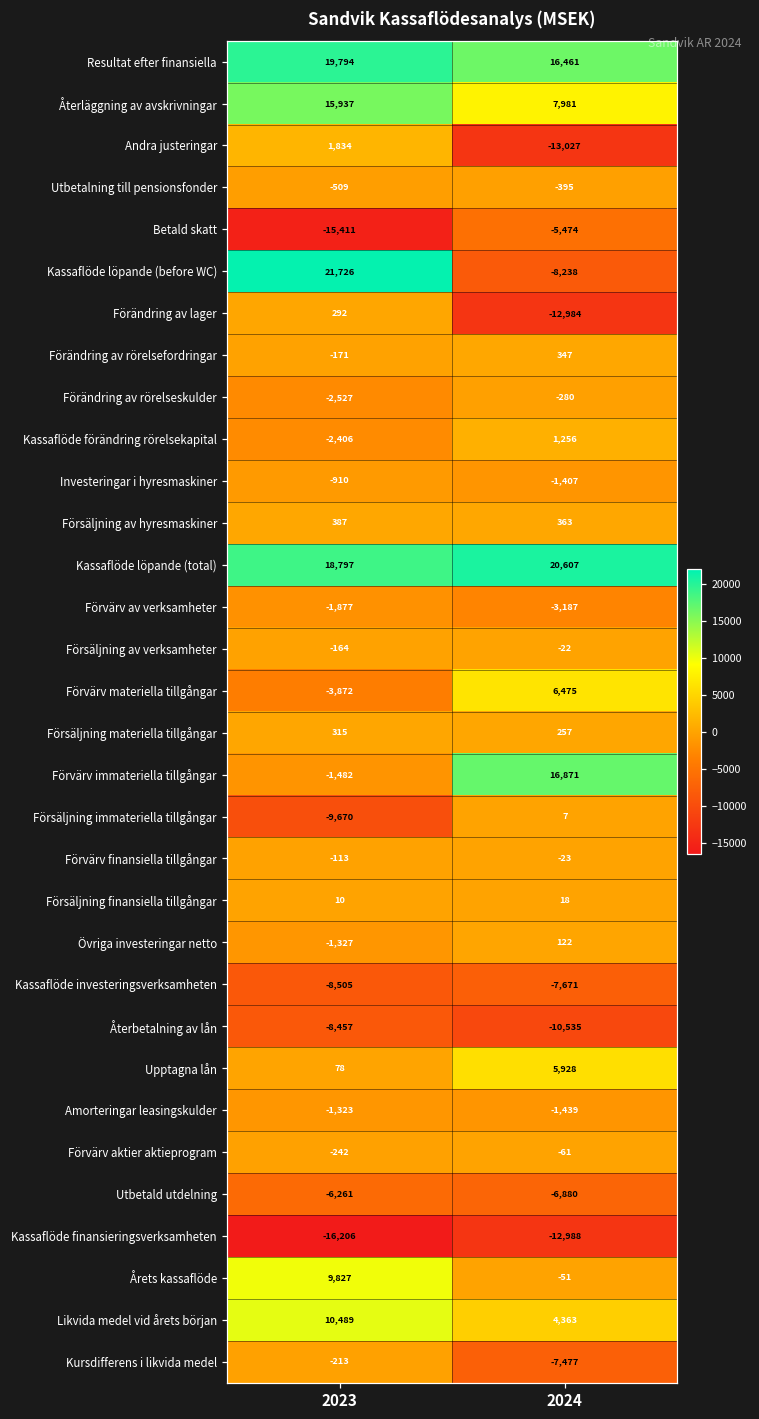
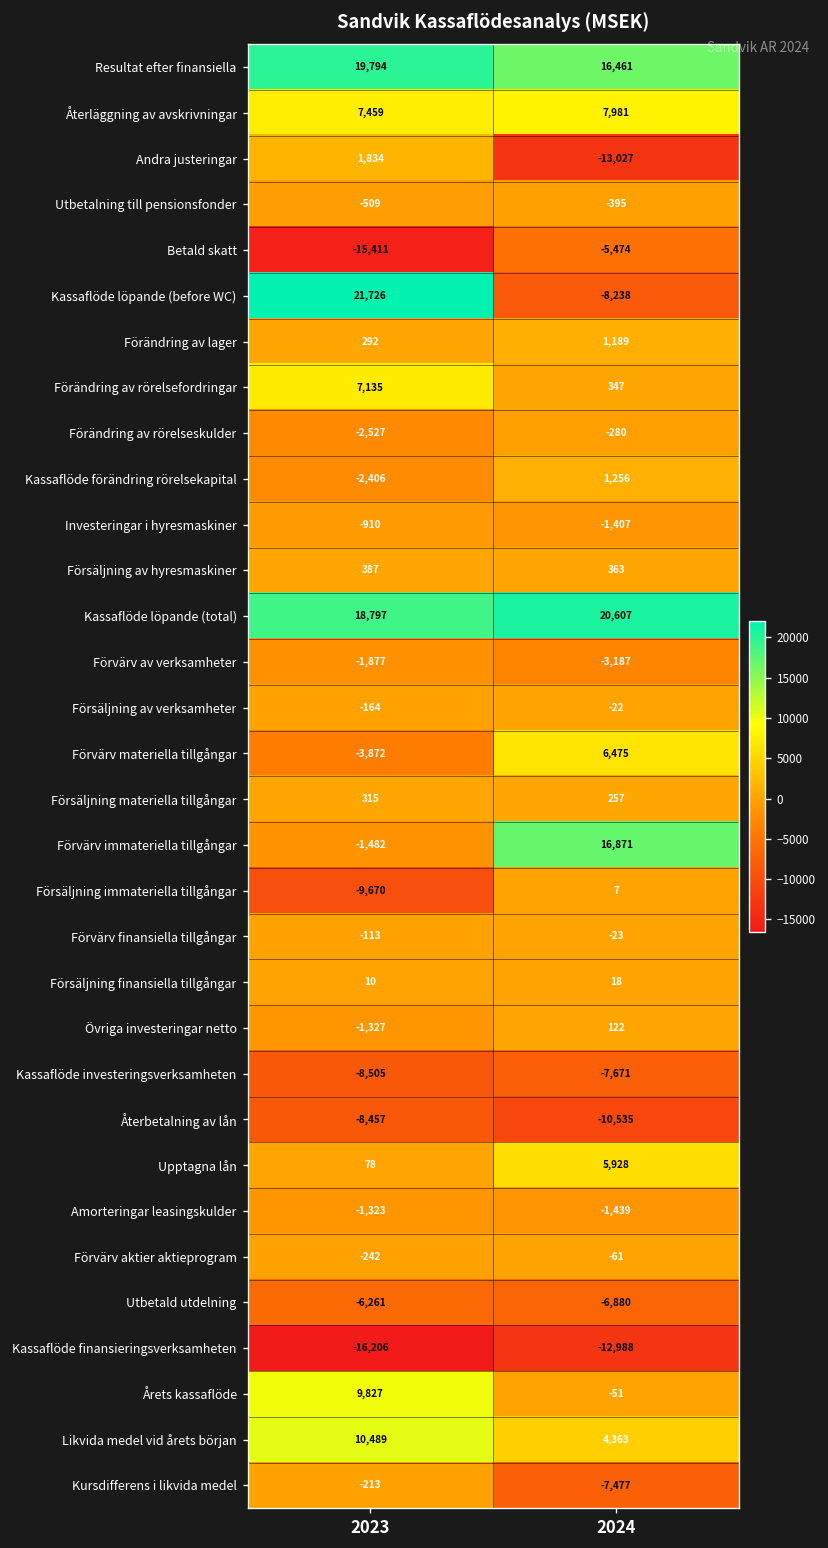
  {
    "Resultat efter finansiella": {
      "2023": "19,794",
      "2024": "16,461"
    },
    "Återläggning av avskrivningar": {
-     "2023": "15,937",
+     "2023": "7,459",
      "2024": "7,981"
    },
    "Andra justeringar": {
      "2023": "1,834",
      "2024": "-13,027"
    },
    "Utbetalning till pensionsfonder": {
      "2023": "-509",
      "2024": "-395"
    },
    "Betald skatt": {
      "2023": "-15,411",
      "2024": "-5,474"
    },
    "Kassaflöde löpande (before WC)": {
      "2023": "21,726",
      "2024": "-8,238"
    },
    "Förändring av lager": {
      "2023": "292",
-     "2024": "-12,984"
+     "2024": "1,189"
    },
    "Förändring av rörelsefordringar": {
-     "2023": "-171",
+     "2023": "7,135",
      "2024": "347"
    },
    "Förändring av rörelseskulder": {
      "2023": "-2,527",
      "2024": "-280"
    },
    "Kassaflöde förändring rörelsekapital": {
      "2023": "-2,406",
      "2024": "1,256"
    },
    "Investeringar i hyresmaskiner": {
      "2023": "-910",
      "2024": "-1,407"
    },
    "Försäljning av hyresmaskiner": {
      "2023": "387",
      "2024": "363"
    },
    "Kassaflöde löpande (total)": {
      "2023": "18,797",
      "2024": "20,607"
    },
    "Förvärv av verksamheter": {
      "2023": "-1,877",
      "2024": "-3,187"
    },
    "Försäljning av verksamheter": {
      "2023": "-164",
      "2024": "-22"
    },
    "Förvärv materiella tillgångar": {
      "2023": "-3,872",
      "2024": "6,475"
    },
    "Försäljning materiella tillgångar": {
      "2023": "315",
      "2024": "257"
    },
    "Förvärv immateriella tillgångar": {
      "2023": "-1,482",
      "2024": "16,871"
    },
    "Försäljning immateriella tillgångar": {
      "2023": "-9,670",
      "2024": "7"
    },
    "Förvärv finansiella tillgångar": {
      "2023": "-113",
      "2024": "-23"
    },
    "Försäljning finansiella tillgångar": {
      "2023": "10",
      "2024": "18"
    },
    "Övriga investeringar netto": {
      "2023": "-1,327",
      "2024": "122"
    },
    "Kassaflöde investeringsverksamheten": {
      "2023": "-8,505",
      "2024": "-7,671"
    },
    "Återbetalning av lån": {
      "2023": "-8,457",
      "2024": "-10,535"
    },
    "Upptagna lån": {
      "2023": "78",
      "2024": "5,928"
    },
    "Amorteringar leasingskulder": {
      "2023": "-1,323",
      "2024": "-1,439"
    },
    "Förvärv aktier aktieprogram": {
      "2023": "-242",
      "2024": "-61"
    },
    "Utbetald utdelning": {
      "2023": "-6,261",
      "2024": "-6,880"
    },
    "Kassaflöde finansieringsverksamheten": {
      "2023": "-16,206",
      "2024": "-12,988"
    },
    "Årets kassaflöde": {
      "2023": "9,827",
      "2024": "-51"
    },
    "Likvida medel vid årets början": {
      "2023": "10,489",
      "2024": "4,363"
    },
    "Kursdifferens i likvida medel": {
      "2023": "-213",
      "2024": "-7,477"
    }
  }
